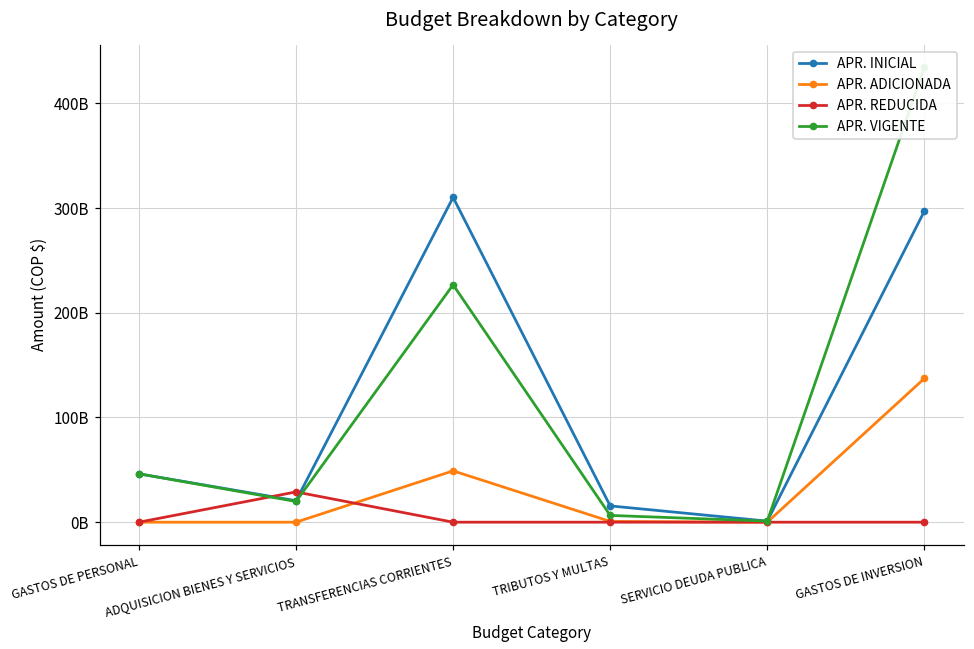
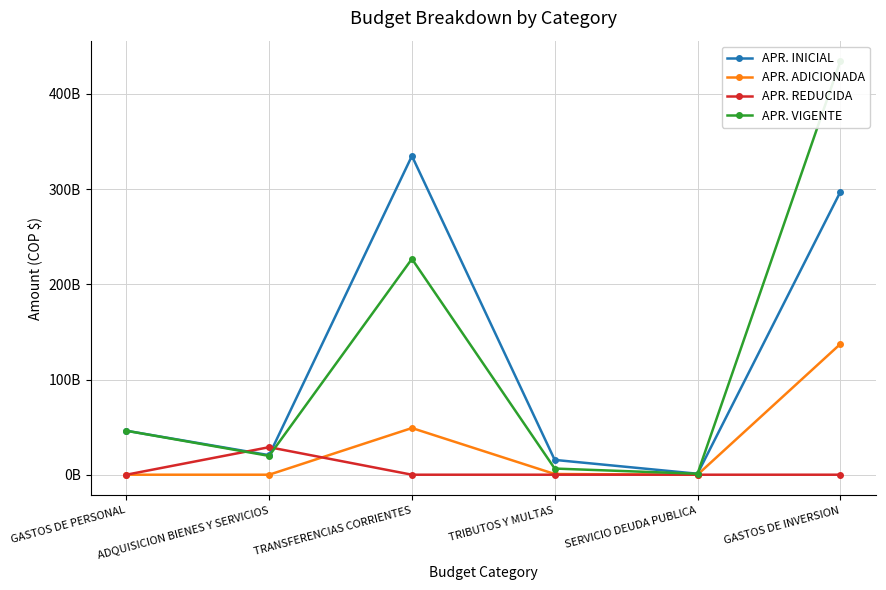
  {
    "APR. INICIAL": {
-     "TRANSFERENCIAS CORRIENTES": 310000000000,
+     "TRANSFERENCIAS CORRIENTES": 330000000000,
      "TRIBUTOS Y MULTAS": 20000000000,
      "GASTOS DE INVERSION": 300000000000
    },
    "APR. ADICIONADA": {
      "ADQUISICION BIENES Y SERVICIOS": 0,
      "TRANSFERENCIAS CORRIENTES": 50000000000,
      "GASTOS DE INVERSION": 140000000000
    },
    "APR. REDUCIDA": {
      "ADQUISICION BIENES Y SERVICIOS": 30000000000,
      "TRANSFERENCIAS CORRIENTES": 0,
      "GASTOS DE INVERSION": 0
    },
    "APR. VIGENTE": {
      "TRANSFERENCIAS CORRIENTES": 230000000000,
      "TRIBUTOS Y MULTAS": 10000000000
    }
  }
